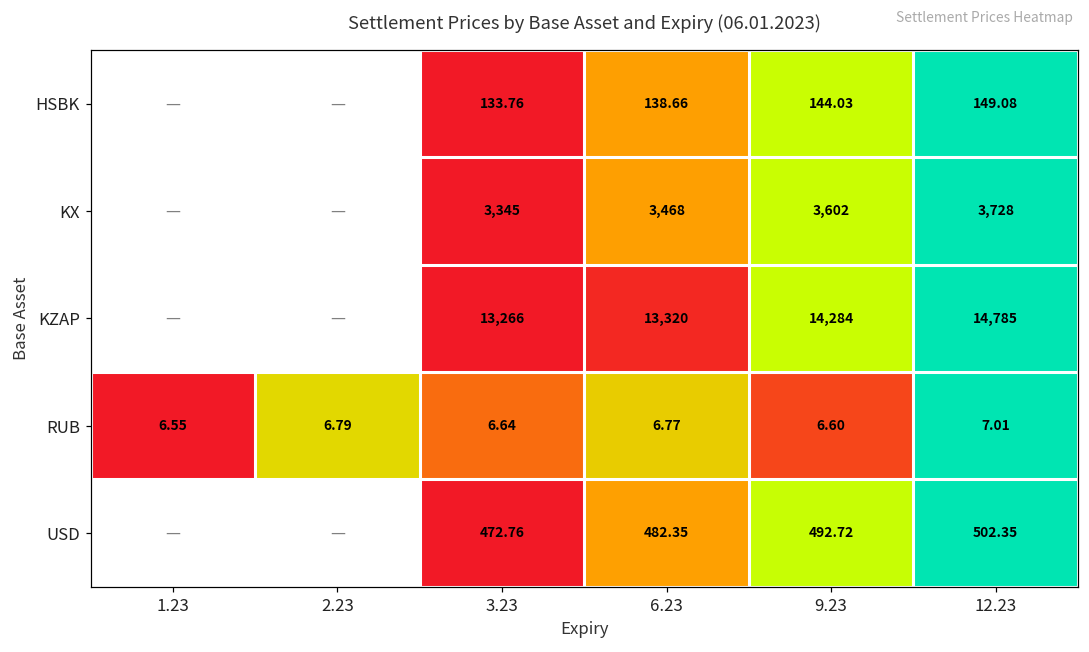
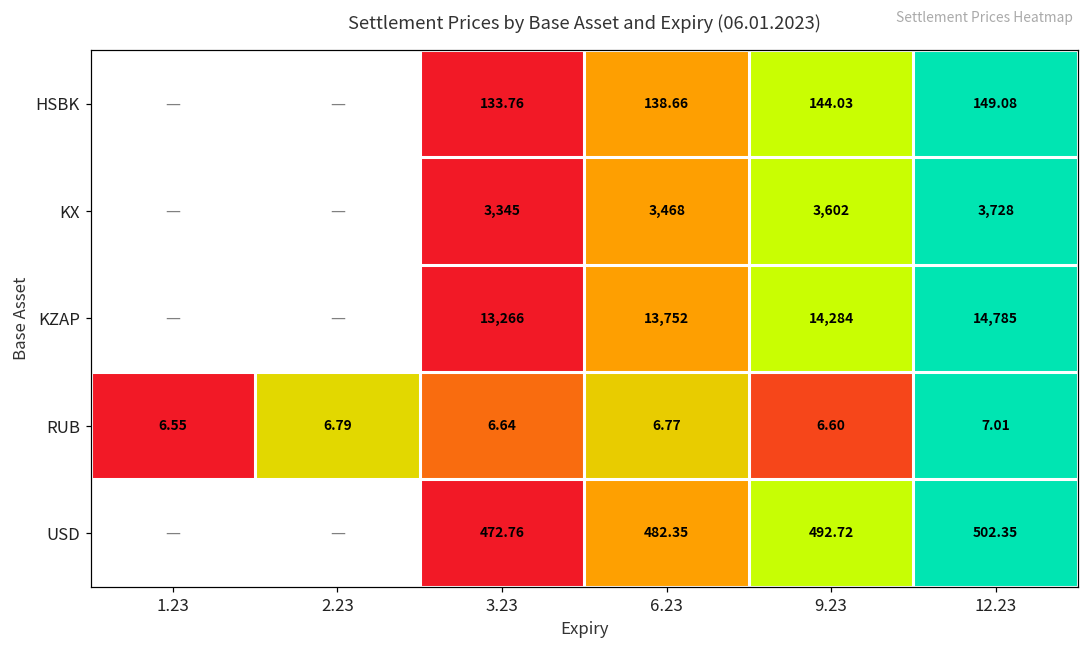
  {
    "HSBK": {
      "3.23": "133.76",
      "6.23": "138.66",
      "9.23": "144.03",
      "12.23": "149.08"
    },
    "KX": {
      "3.23": "3,345",
      "6.23": "3,468",
      "9.23": "3,602",
      "12.23": "3,728"
    },
    "KZAP": {
      "3.23": "13,266",
-     "6.23": "13,320",
+     "6.23": "13,752",
      "9.23": "14,284",
      "12.23": "14,785"
    },
    "RUB": {
      "1.23": "6.55",
      "2.23": "6.79",
      "3.23": "6.64",
      "6.23": "6.77",
      "9.23": "6.60",
      "12.23": "7.01"
    },
    "USD": {
      "3.23": "472.76",
      "6.23": "482.35",
      "9.23": "492.72",
      "12.23": "502.35"
    }
  }
